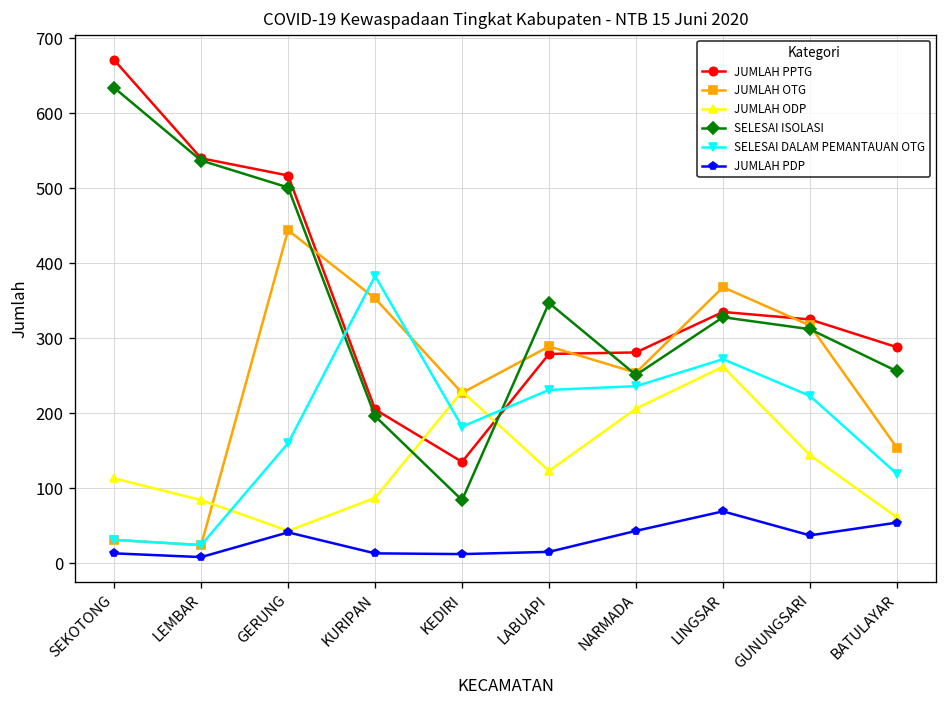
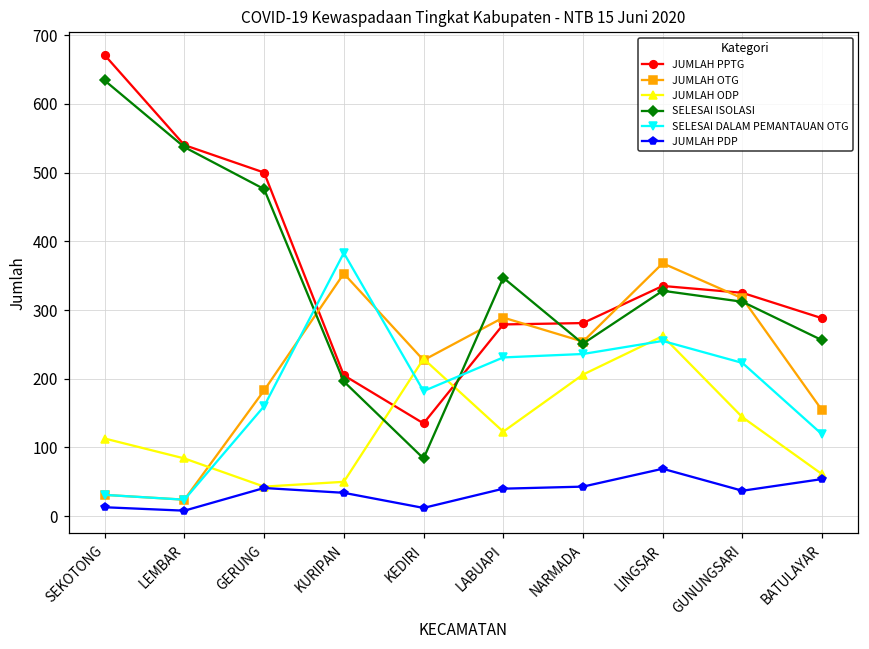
  {
    "JUMLAH PPTG": {
      "SEKOTONG": 670,
-     "GERUNG": 520,
+     "GERUNG": 500,
      "KURIPAN": 210,
      "KEDIRI": 140,
      "LABUAPI": 280,
      "NARMADA": 280,
      "LINGSAR": 340,
      "GUNUNGSARI": 330,
      "BATULAYAR": 290
    },
    "JUMLAH OTG": {
-     "GERUNG": 440,
+     "GERUNG": 180,
      "KURIPAN": 350,
      "LABUAPI": 290,
      "LINGSAR": 370,
      "GUNUNGSARI": 320,
      "BATULAYAR": 150
    },
    "JUMLAH ODP": {
      "SEKOTONG": 110,
      "LEMBAR": 80,
-     "KURIPAN": 90,
+     "KURIPAN": 50,
      "LABUAPI": 120,
      "NARMADA": 210,
      "LINGSAR": 260,
      "GUNUNGSARI": 140,
      "BATULAYAR": 60
    },
    "SELESAI ISOLASI": {
      "SEKOTONG": 630,
-     "GERUNG": 500,
+     "GERUNG": 480,
      "KURIPAN": 200,
      "KEDIRI": 80,
      "LABUAPI": 350,
      "LINGSAR": 330,
      "GUNUNGSARI": 310,
      "BATULAYAR": 260
    },
    "SELESAI DALAM PEMANTAUAN OTG": {
      "GERUNG": 160,
      "KURIPAN": 380,
      "KEDIRI": 180,
      "LABUAPI": 230,
      "NARMADA": 240,
-     "LINGSAR": 270,
+     "LINGSAR": 260,
      "GUNUNGSARI": 220,
      "BATULAYAR": 120
    },
    "JUMLAH PDP": {
      "SEKOTONG": 10,
      "LEMBAR": 10,
-     "KURIPAN": 10,
+     "KURIPAN": 30,
      "KEDIRI": 10,
-     "LABUAPI": 20,
+     "LABUAPI": 40,
      "NARMADA": 40,
      "LINGSAR": 70,
      "GUNUNGSARI": 40,
      "BATULAYAR": 50
    }
  }
